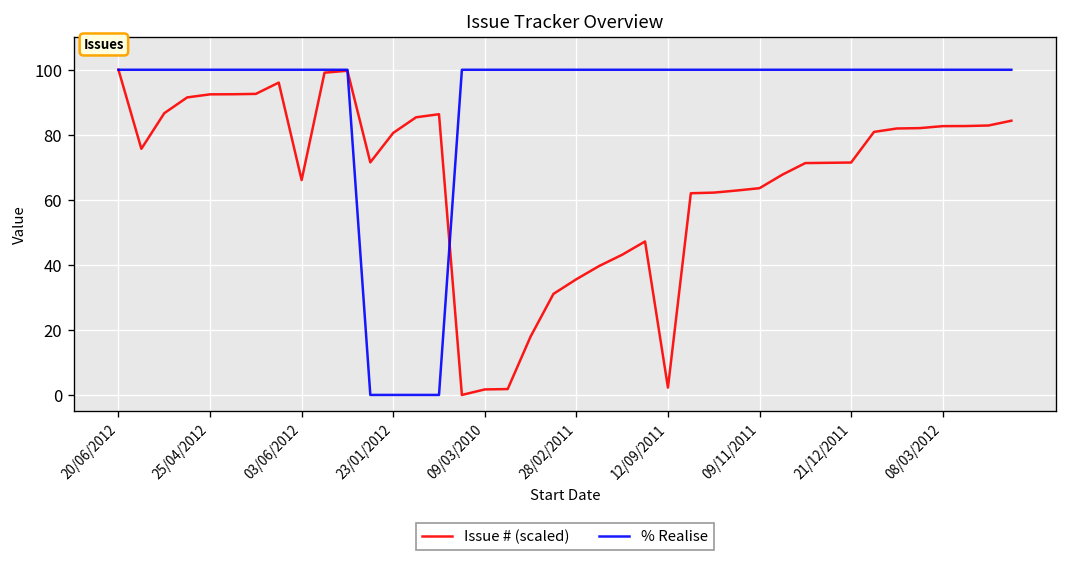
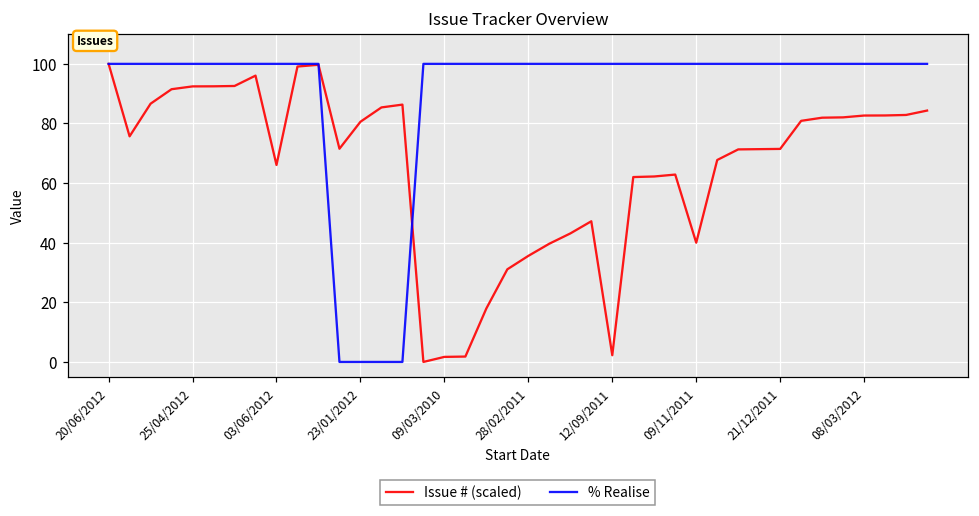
  {
    "Issue # (scaled)": {
      "03/06/2012": 66,
      "23/01/2012": 81,
      "28/02/2011": 36,
      "12/09/2011": 2,
-     "09/11/2011": 64
+     "09/11/2011": 40
    },
    "% Realise": {
      "03/06/2012": 100,
      "23/01/2012": 0,
      "28/02/2011": 100,
      "12/09/2011": 100,
      "09/11/2011": 100
    }
  }
